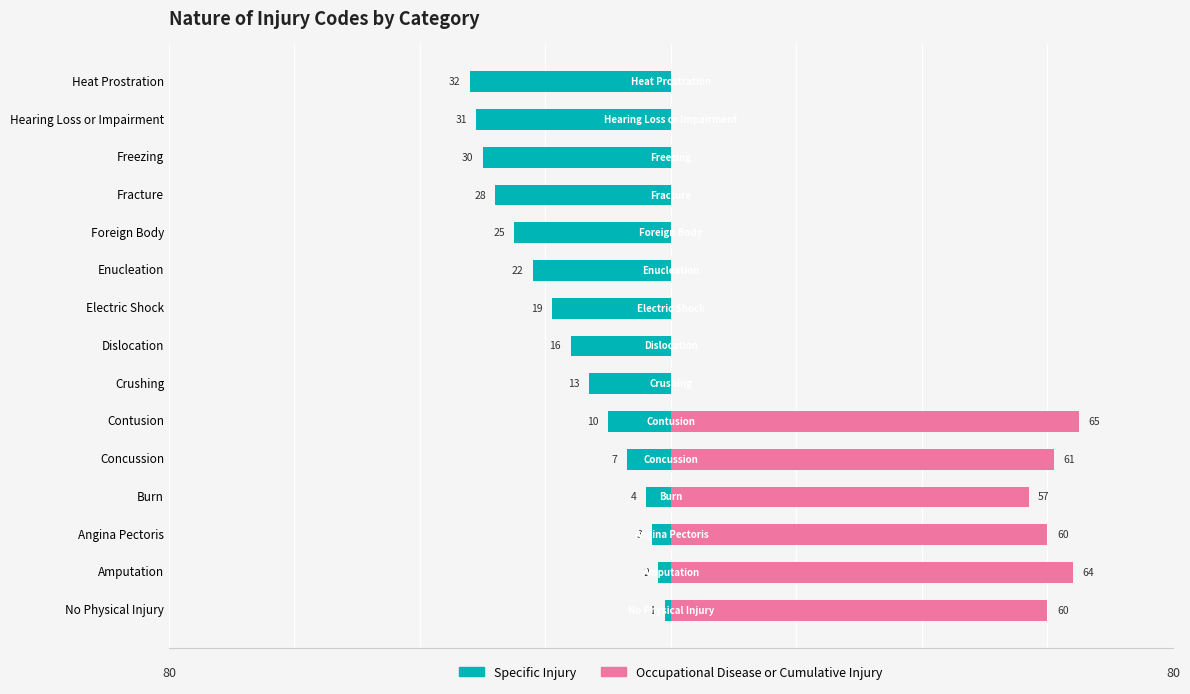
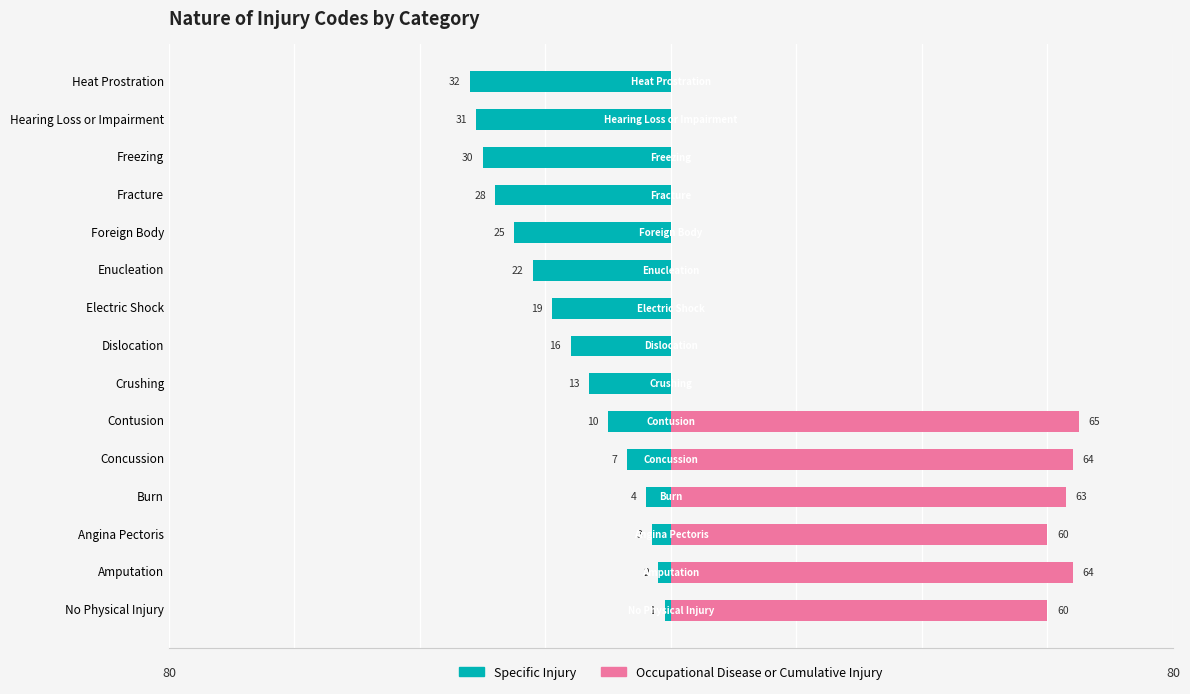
  {
    "Occupational Disease or Cumulative Injury": {
      "Contusion": 65,
-     "Concussion": 61,
-     "Burn": 57,
+     "Concussion": 64,
+     "Burn": 63,
      "Angina Pectoris": 60,
      "Amputation": 64,
      "No Physical Injury": 60
    }
  }
